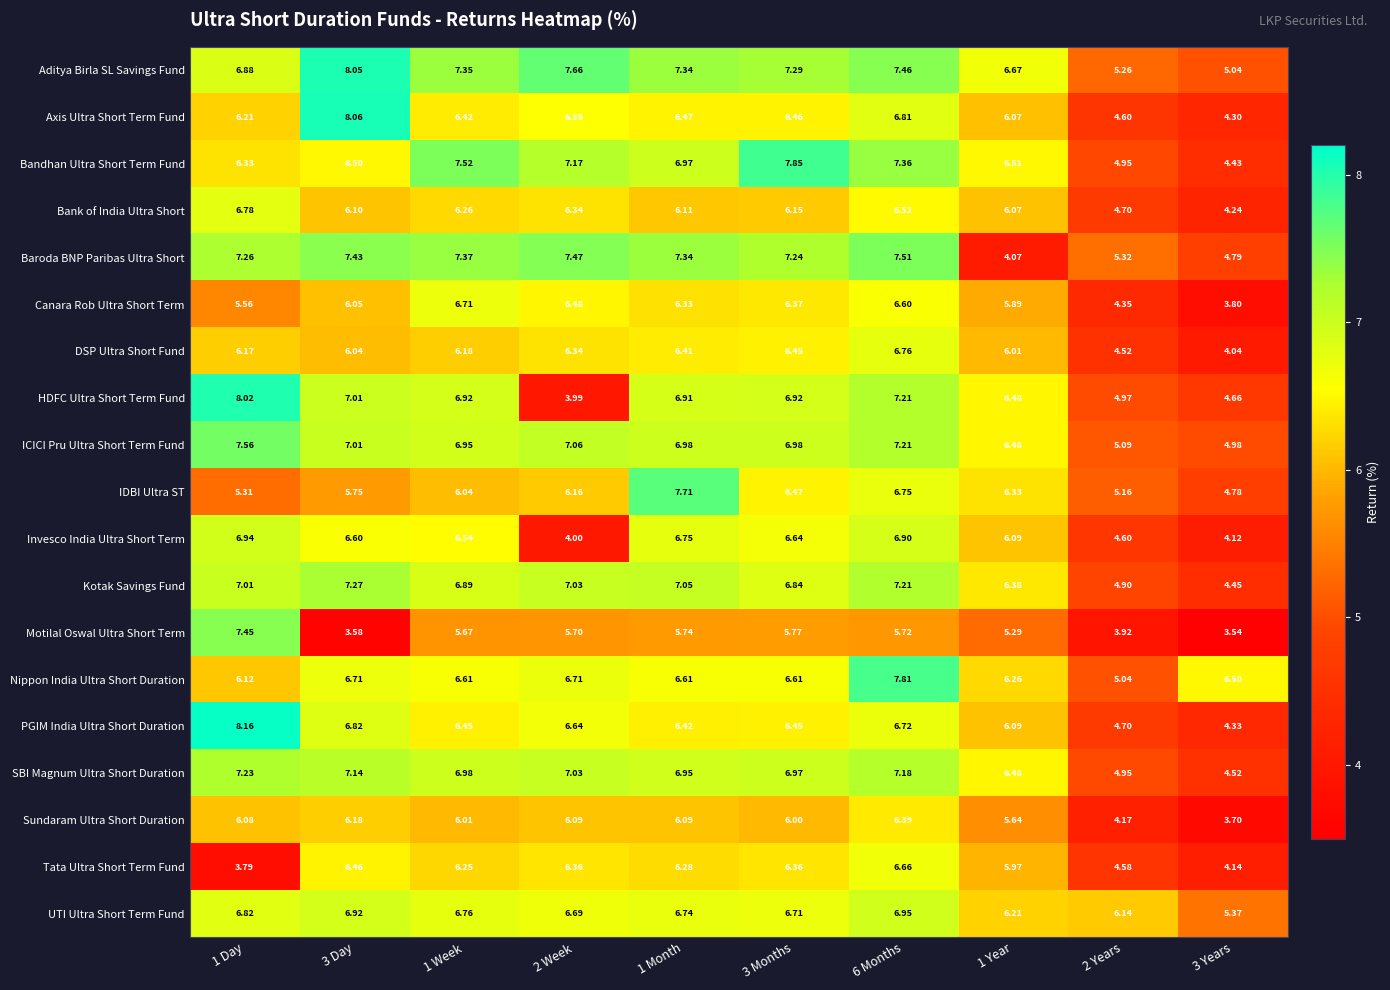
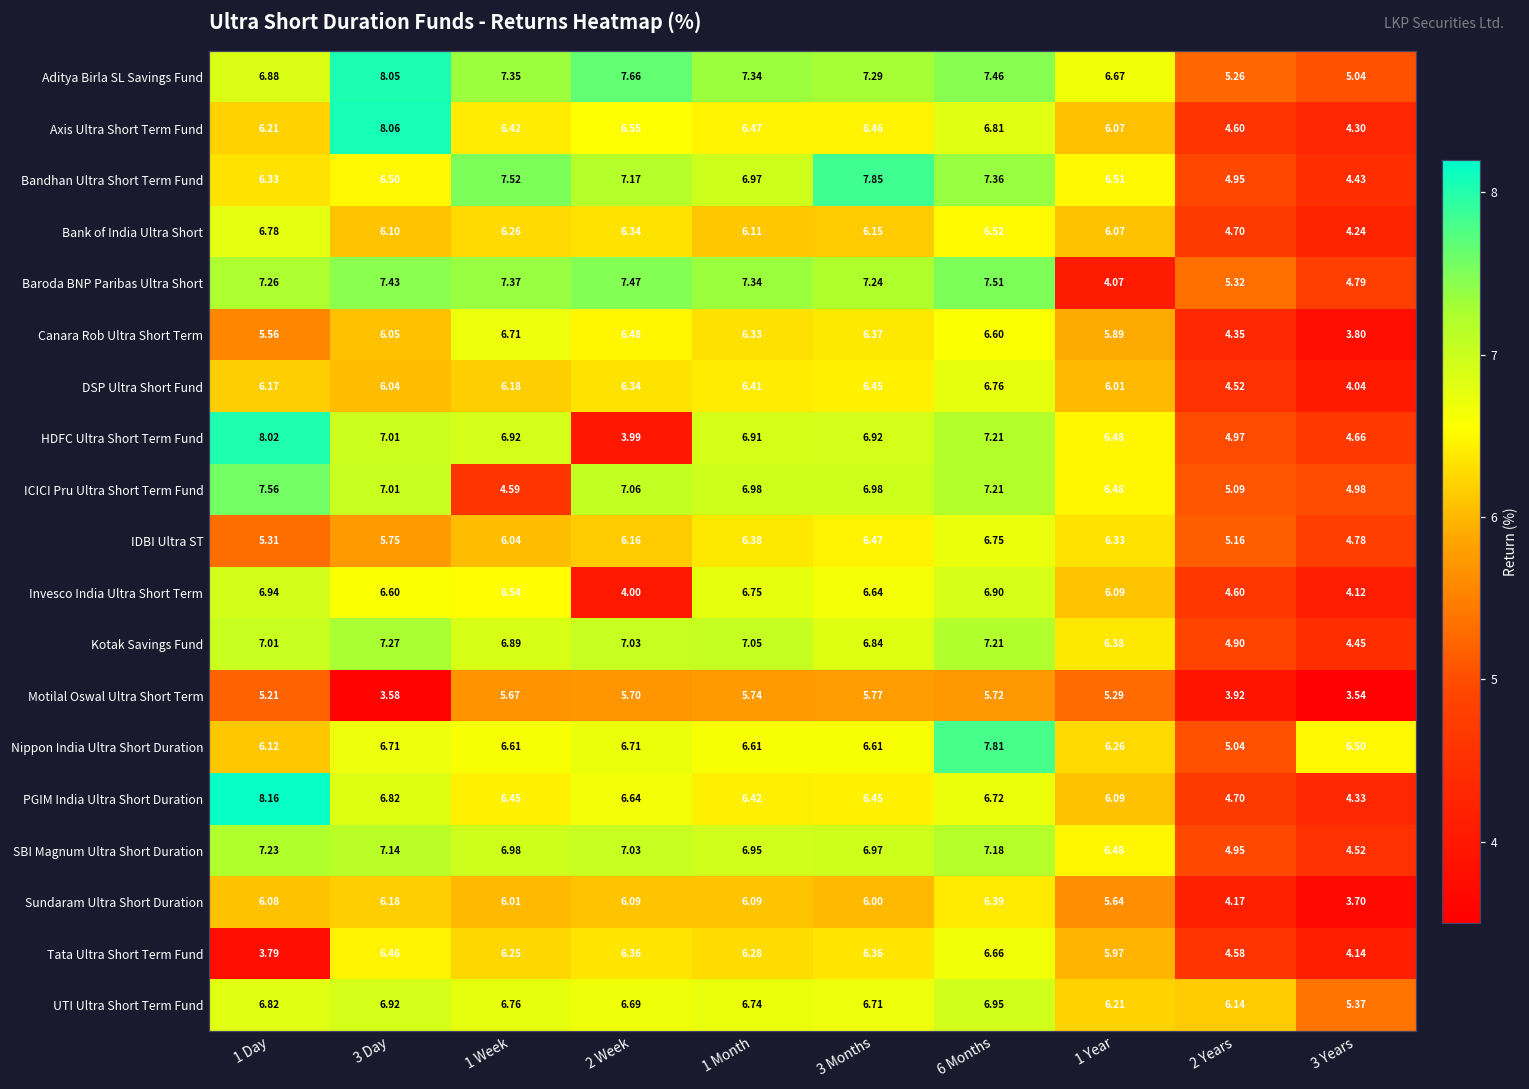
  {
    "Aditya Birla SL Savings Fund": {
      "1 Day": 6.88,
      "3 Day": 8.05,
      "1 Week": 7.35,
      "2 Week": 7.66,
      "1 Month": 7.34,
      "3 Months": 7.29,
      "6 Months": 7.46,
      "1 Year": 6.67,
      "2 Years": 5.26,
      "3 Years": 5.04
    },
    "Axis Ultra Short Term Fund": {
      "1 Day": 6.21,
      "3 Day": 8.06,
      "1 Week": 6.42,
      "2 Week": 6.55,
      "1 Month": 6.47,
      "3 Months": 6.46,
      "6 Months": 6.81,
      "1 Year": 6.07,
      "2 Years": 4.60,
      "3 Years": 4.30
    },
    "Bandhan Ultra Short Term Fund": {
      "1 Day": 6.33,
      "3 Day": 6.50,
      "1 Week": 7.52,
      "2 Week": 7.17,
      "1 Month": 6.97,
      "3 Months": 7.85,
      "6 Months": 7.36,
      "1 Year": 6.51,
      "2 Years": 4.95,
      "3 Years": 4.43
    },
    "Bank of India Ultra Short": {
      "1 Day": 6.78,
      "3 Day": 6.10,
      "1 Week": 6.26,
      "2 Week": 6.34,
      "1 Month": 6.11,
      "3 Months": 6.15,
      "6 Months": 6.52,
      "1 Year": 6.07,
      "2 Years": 4.70,
      "3 Years": 4.24
    },
    "Baroda BNP Paribas Ultra Short": {
      "1 Day": 7.26,
      "3 Day": 7.43,
      "1 Week": 7.37,
      "2 Week": 7.47,
      "1 Month": 7.34,
      "3 Months": 7.24,
      "6 Months": 7.51,
      "1 Year": 4.07,
      "2 Years": 5.32,
      "3 Years": 4.79
    },
    "Canara Rob Ultra Short Term": {
      "1 Day": 5.56,
      "3 Day": 6.05,
      "1 Week": 6.71,
      "2 Week": 6.48,
      "1 Month": 6.33,
      "3 Months": 6.37,
      "6 Months": 6.60,
      "1 Year": 5.89,
      "2 Years": 4.35,
      "3 Years": 3.80
    },
    "DSP Ultra Short Fund": {
      "1 Day": 6.17,
      "3 Day": 6.04,
      "1 Week": 6.18,
      "2 Week": 6.34,
      "1 Month": 6.41,
      "3 Months": 6.45,
      "6 Months": 6.76,
      "1 Year": 6.01,
      "2 Years": 4.52,
      "3 Years": 4.04
    },
    "HDFC Ultra Short Term Fund": {
      "1 Day": 8.02,
      "3 Day": 7.01,
      "1 Week": 6.92,
      "2 Week": 3.99,
      "1 Month": 6.91,
      "3 Months": 6.92,
      "6 Months": 7.21,
      "1 Year": 6.48,
      "2 Years": 4.97,
      "3 Years": 4.66
    },
    "ICICI Pru Ultra Short Term Fund": {
      "1 Day": 7.56,
      "3 Day": 7.01,
-     "1 Week": 6.95,
+     "1 Week": 4.59,
      "2 Week": 7.06,
      "1 Month": 6.98,
      "3 Months": 6.98,
      "6 Months": 7.21,
      "1 Year": 6.48,
      "2 Years": 5.09,
      "3 Years": 4.98
    },
    "IDBI Ultra ST": {
      "1 Day": 5.31,
      "3 Day": 5.75,
      "1 Week": 6.04,
      "2 Week": 6.16,
-     "1 Month": 7.71,
+     "1 Month": 6.38,
      "3 Months": 6.47,
      "6 Months": 6.75,
      "1 Year": 6.33,
      "2 Years": 5.16,
      "3 Years": 4.78
    },
    "Invesco India Ultra Short Term": {
      "1 Day": 6.94,
      "3 Day": 6.60,
      "1 Week": 6.54,
      "2 Week": 4.00,
      "1 Month": 6.75,
      "3 Months": 6.64,
      "6 Months": 6.90,
      "1 Year": 6.09,
      "2 Years": 4.60,
      "3 Years": 4.12
    },
    "Kotak Savings Fund": {
      "1 Day": 7.01,
      "3 Day": 7.27,
      "1 Week": 6.89,
      "2 Week": 7.03,
      "1 Month": 7.05,
      "3 Months": 6.84,
      "6 Months": 7.21,
      "1 Year": 6.38,
      "2 Years": 4.90,
      "3 Years": 4.45
    },
    "Motilal Oswal Ultra Short Term": {
-     "1 Day": 7.45,
+     "1 Day": 5.21,
      "3 Day": 3.58,
      "1 Week": 5.67,
      "2 Week": 5.70,
      "1 Month": 5.74,
      "3 Months": 5.77,
      "6 Months": 5.72,
      "1 Year": 5.29,
      "2 Years": 3.92,
      "3 Years": 3.54
    },
    "Nippon India Ultra Short Duration": {
      "1 Day": 6.12,
      "3 Day": 6.71,
      "1 Week": 6.61,
      "2 Week": 6.71,
      "1 Month": 6.61,
      "3 Months": 6.61,
      "6 Months": 7.81,
      "1 Year": 6.26,
      "2 Years": 5.04,
      "3 Years": 6.50
    },
    "PGIM India Ultra Short Duration": {
      "1 Day": 8.16,
      "3 Day": 6.82,
      "1 Week": 6.45,
      "2 Week": 6.64,
      "1 Month": 6.42,
      "3 Months": 6.45,
      "6 Months": 6.72,
      "1 Year": 6.09,
      "2 Years": 4.70,
      "3 Years": 4.33
    },
    "SBI Magnum Ultra Short Duration": {
      "1 Day": 7.23,
      "3 Day": 7.14,
      "1 Week": 6.98,
      "2 Week": 7.03,
      "1 Month": 6.95,
      "3 Months": 6.97,
      "6 Months": 7.18,
      "1 Year": 6.48,
      "2 Years": 4.95,
      "3 Years": 4.52
    },
    "Sundaram Ultra Short Duration": {
      "1 Day": 6.08,
      "3 Day": 6.18,
      "1 Week": 6.01,
      "2 Week": 6.09,
      "1 Month": 6.09,
      "3 Months": 6.00,
      "6 Months": 6.39,
      "1 Year": 5.64,
      "2 Years": 4.17,
      "3 Years": 3.70
    },
    "Tata Ultra Short Term Fund": {
      "1 Day": 3.79,
      "3 Day": 6.46,
      "1 Week": 6.25,
      "2 Week": 6.36,
      "1 Month": 6.28,
      "3 Months": 6.36,
      "6 Months": 6.66,
      "1 Year": 5.97,
      "2 Years": 4.58,
      "3 Years": 4.14
    },
    "UTI Ultra Short Term Fund": {
      "1 Day": 6.82,
      "3 Day": 6.92,
      "1 Week": 6.76,
      "2 Week": 6.69,
      "1 Month": 6.74,
      "3 Months": 6.71,
      "6 Months": 6.95,
      "1 Year": 6.21,
      "2 Years": 6.14,
      "3 Years": 5.37
    }
  }
